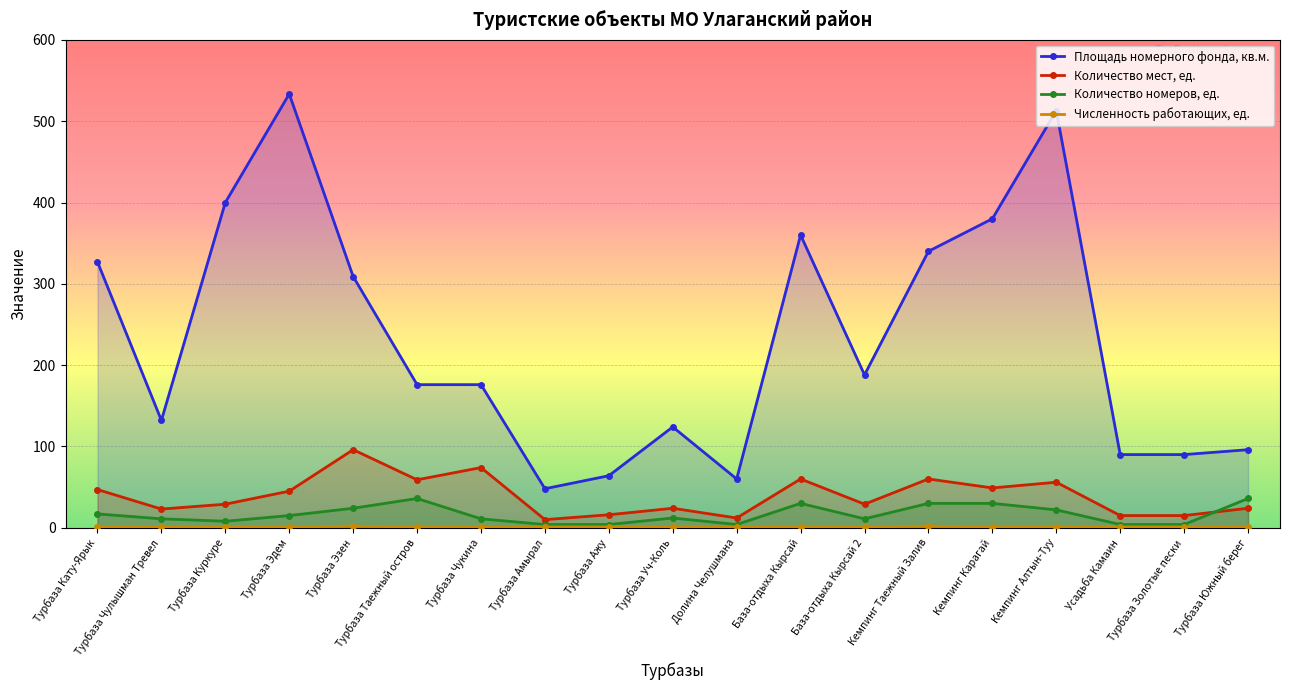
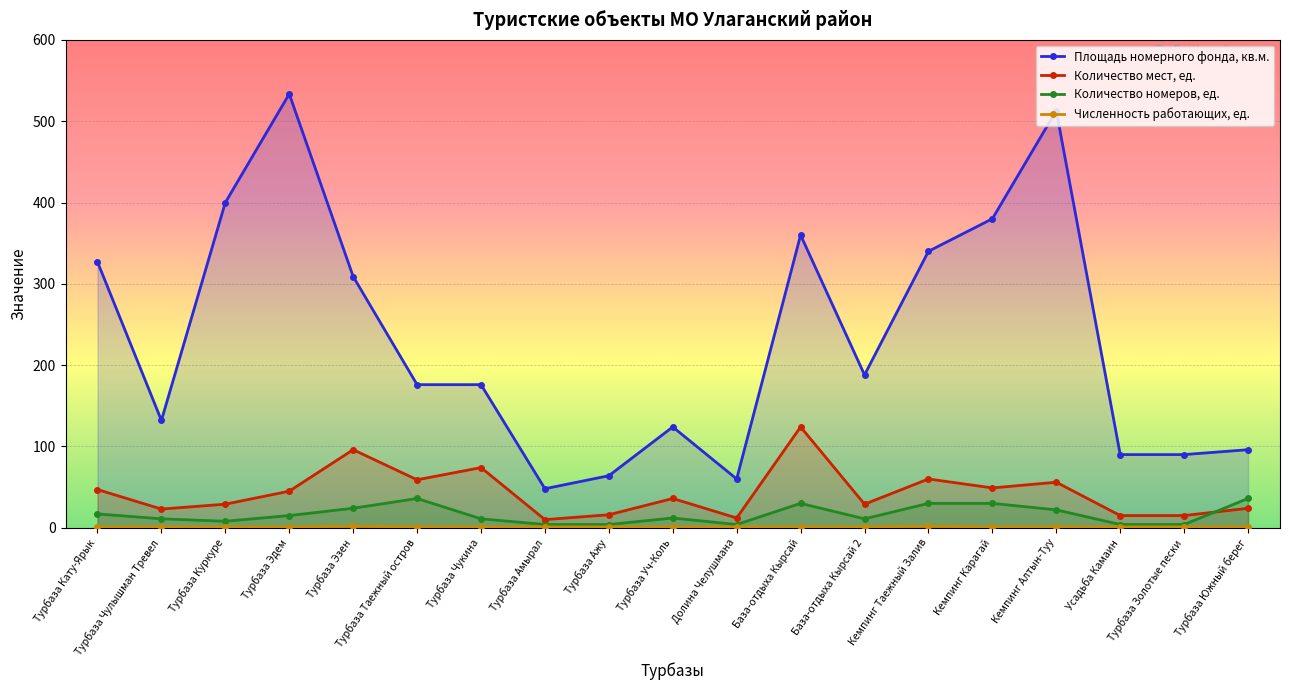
  {
    "Площадь номерного фонда, кв.м.": {
      "Турбаза Кату-Ярык": 330,
      "Турбаза Чулышман Тревел": 130,
      "Турбаза Куркуре": 400,
      "Турбаза Эдем": 530,
      "Турбаза Эзен": 310,
      "Турбаза Таежный остров": 180,
      "Турбаза Чукина": 180,
      "Турбаза Амырал": 50,
      "Турбаза Ажу": 60,
      "Турбаза Уч-Коль": 120,
      "Долина Челушмана": 60,
      "База-отдыха Кырсай": 360,
      "База-отдыха Кырсай 2": 190,
      "Кемпинг Таежный Залив": 340,
      "Кемпинг Карагай": 380,
      "Усадьба Камаин": 90,
      "Турбаза Золотые пески": 90,
      "Турбаза Южный берег": 100
    },
    "Количество мест, ед.": {
      "Турбаза Кату-Ярык": 50,
      "Турбаза Чулышман Тревел": 20,
      "Турбаза Куркуре": 30,
      "Турбаза Эдем": 50,
      "Турбаза Эзен": 100,
      "Турбаза Таежный остров": 60,
      "Турбаза Чукина": 70,
      "Турбаза Амырал": 10,
      "Турбаза Ажу": 20,
-     "Турбаза Уч-Коль": 20,
+     "Турбаза Уч-Коль": 40,
      "Долина Челушмана": 10,
-     "База-отдыха Кырсай": 60,
+     "База-отдыха Кырсай": 120,
      "База-отдыха Кырсай 2": 30,
      "Кемпинг Таежный Залив": 60,
      "Кемпинг Карагай": 50,
      "Кемпинг Алтын-Туу": 60,
      "Усадьба Камаин": 20,
      "Турбаза Золотые пески": 20,
      "Турбаза Южный берег": 20
    },
    "Количество номеров, ед.": {
      "Турбаза Кату-Ярык": 20,
      "Турбаза Чулышман Тревел": 10,
      "Турбаза Куркуре": 10,
      "Турбаза Эдем": 20,
      "Турбаза Эзен": 20,
      "Турбаза Таежный остров": 40,
      "Турбаза Чукина": 10,
      "Турбаза Уч-Коль": 10,
      "База-отдыха Кырсай": 30,
      "База-отдыха Кырсай 2": 10,
      "Кемпинг Таежный Залив": 30,
      "Кемпинг Карагай": 30,
      "Кемпинг Алтын-Туу": 20,
      "Турбаза Южный берег": 40
    },
    "Численность работающих, ед.": {
      "Турбаза Кату-Ярык": 0,
      "Турбаза Чулышман Тревел": 0,
      "Турбаза Куркуре": 0,
      "Турбаза Эдем": 0,
      "Турбаза Эзен": 0,
      "Турбаза Таежный остров": 0,
      "Турбаза Чукина": 0,
      "Турбаза Уч-Коль": 0,
      "База-отдыха Кырсай": 0,
      "База-отдыха Кырсай 2": 0,
      "Кемпинг Таежный Залив": 0,
      "Кемпинг Карагай": 0,
      "Кемпинг Алтын-Туу": 0,
      "Турбаза Южный берег": 0
    }
  }
